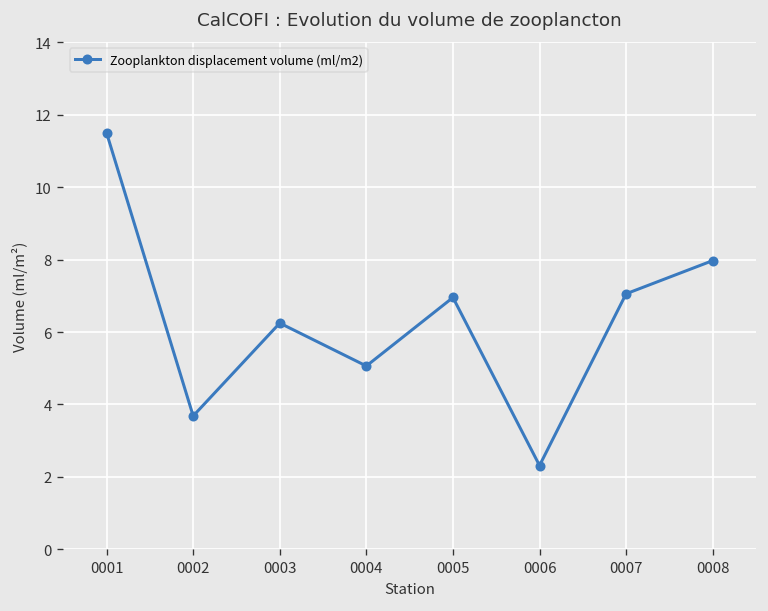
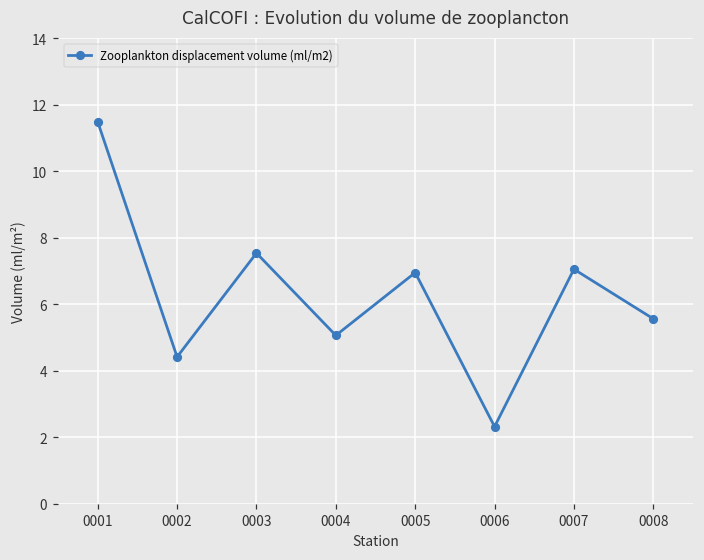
  {
    "0001": 11.5,
-   "0002": 3.7,
-   "0003": 6.2,
+   "0002": 4.4,
+   "0003": 7.5,
    "0004": 5.1,
    "0005": 7.0,
    "0006": 2.3,
    "0007": 7.1,
-   "0008": 8.0
+   "0008": 5.6
  }
